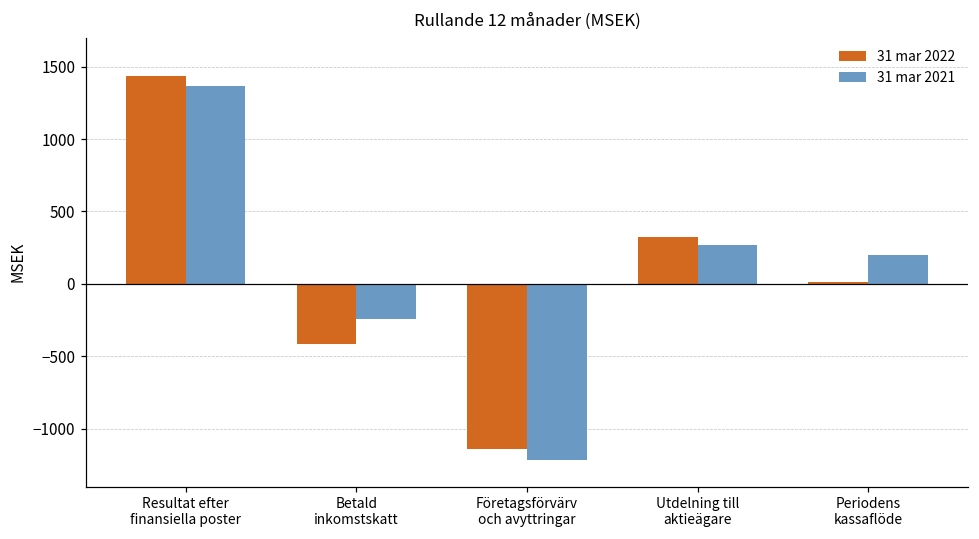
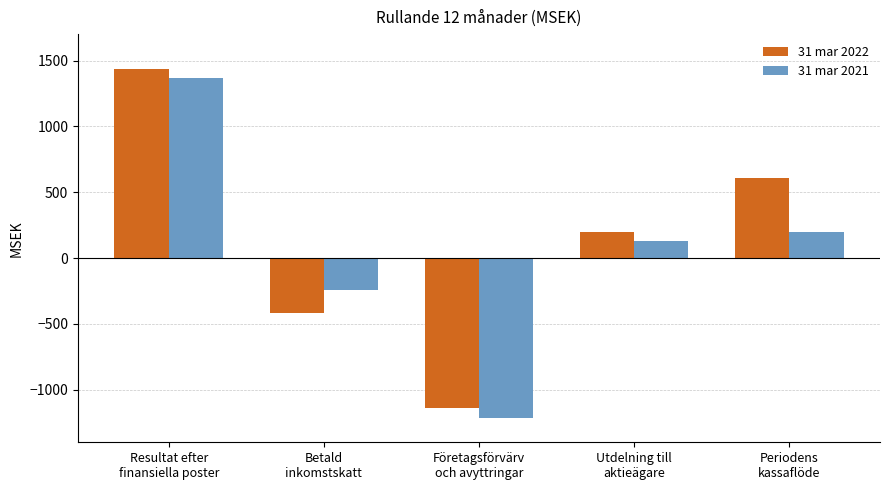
  {
    "31 mar 2022": {
      "Resultat efter finansiella poster": 1430,
      "Betald inkomstskatt": -420,
      "Företagsförvärv och avyttringar": -1140,
-     "Utdelning till aktieägare": 320,
-     "Periodens kassaflöde": 10
+     "Utdelning till aktieägare": 200,
+     "Periodens kassaflöde": 610
    },
    "31 mar 2021": {
      "Resultat efter finansiella poster": 1370,
      "Betald inkomstskatt": -250,
      "Företagsförvärv och avyttringar": -1220,
-     "Utdelning till aktieägare": 270,
+     "Utdelning till aktieägare": 130,
      "Periodens kassaflöde": 200
    }
  }
